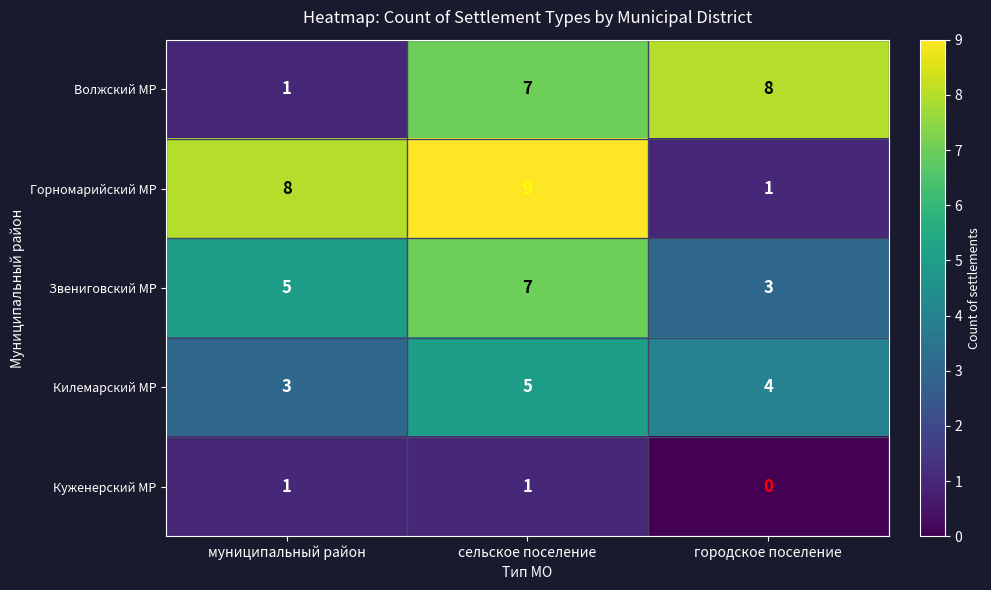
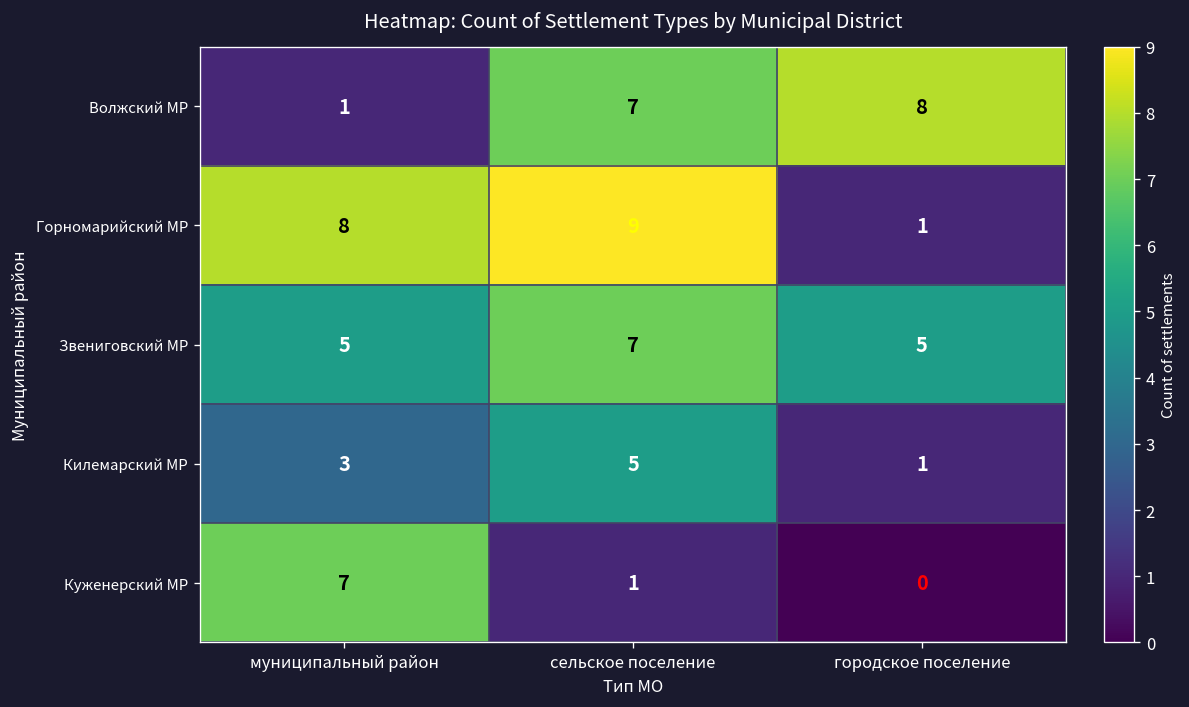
  {
    "Волжский МР": {
      "муниципальный район": 1,
      "сельское поселение": 7,
      "городское поселение": 8
    },
    "Горномарийский МР": {
      "муниципальный район": 8,
      "городское поселение": 1
    },
    "Звениговский МР": {
      "муниципальный район": 5,
      "сельское поселение": 7,
-     "городское поселение": 3
+     "городское поселение": 5
    },
    "Килемарский МР": {
      "муниципальный район": 3,
      "сельское поселение": 5,
-     "городское поселение": 4
+     "городское поселение": 1
    },
    "Куженерский МР": {
-     "муниципальный район": 1,
+     "муниципальный район": 7,
      "сельское поселение": 1,
      "городское поселение": 0
    }
  }
